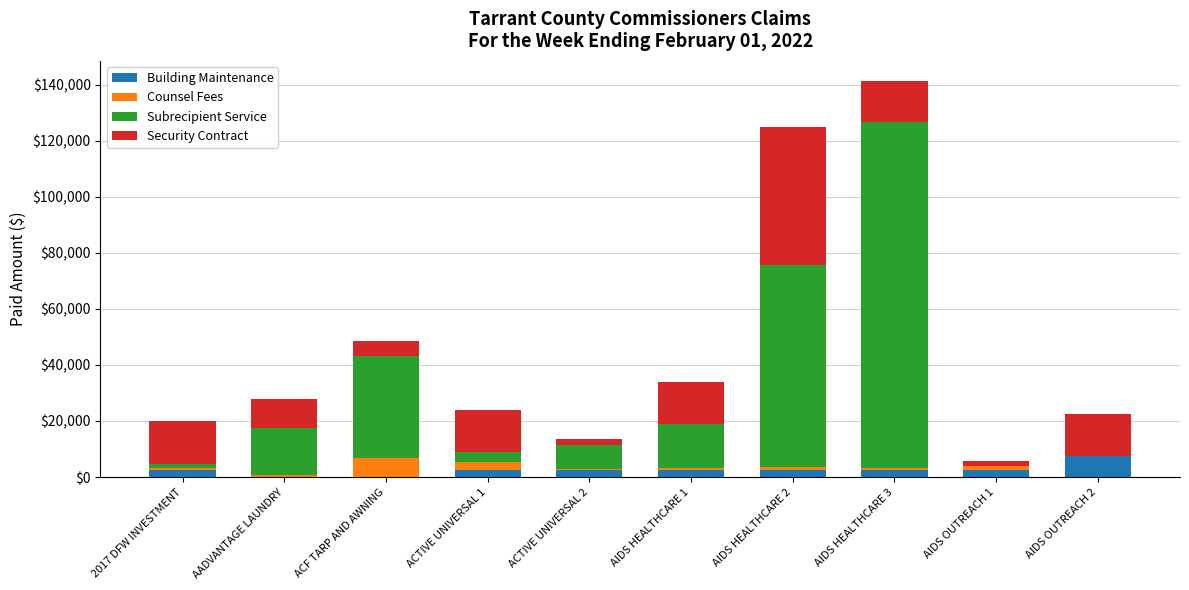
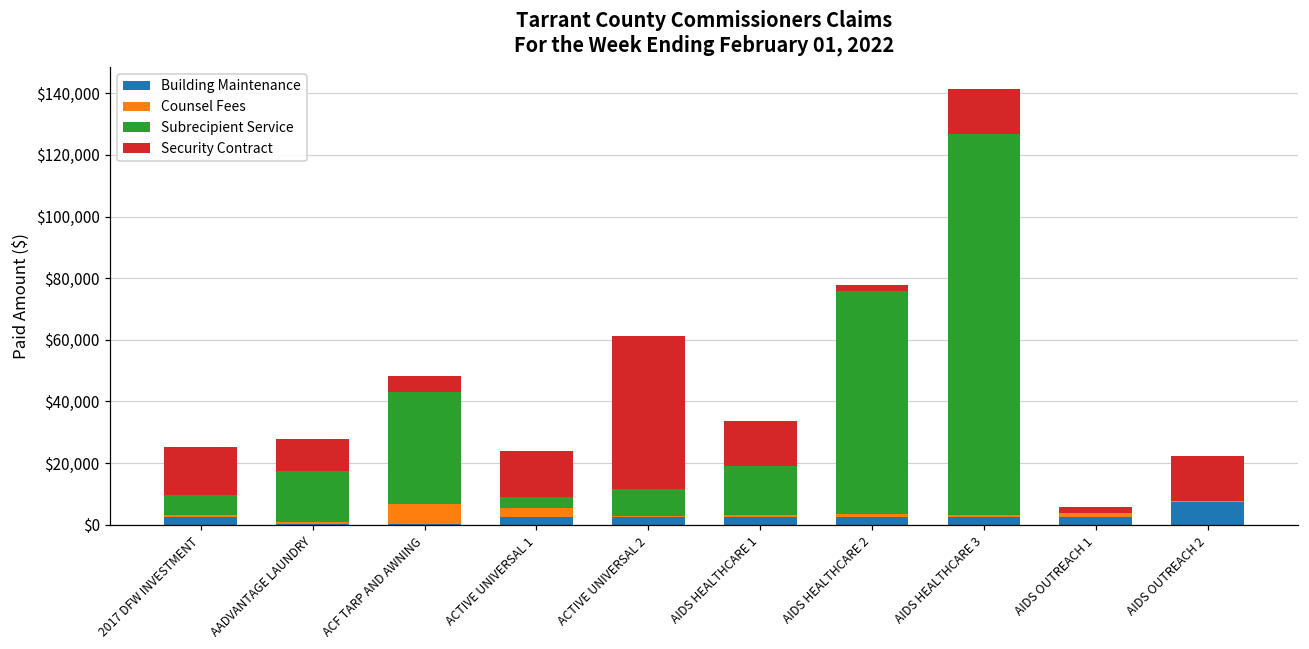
  {
    "Building Maintenance": {
      "2017 DFW INVESTMENT": "$2,000",
      "ACTIVE UNIVERSAL 1": "$2,000",
      "ACTIVE UNIVERSAL 2": "$3,000",
      "AIDS HEALTHCARE 1": "$3,000",
      "AIDS HEALTHCARE 2": "$3,000",
      "AIDS HEALTHCARE 3": "$3,000",
      "AIDS OUTREACH 1": "$3,000",
      "AIDS OUTREACH 2": "$7,000"
    },
    "Counsel Fees": {
      "ACF TARP AND AWNING": "$7,000",
      "ACTIVE UNIVERSAL 1": "$3,000",
      "AIDS OUTREACH 1": "$1,000"
    },
    "Subrecipient Service": {
-     "2017 DFW INVESTMENT": "$2,000",
+     "2017 DFW INVESTMENT": "$7,000",
      "AADVANTAGE LAUNDRY": "$17,000",
      "ACF TARP AND AWNING": "$36,000",
      "ACTIVE UNIVERSAL 1": "$4,000",
      "ACTIVE UNIVERSAL 2": "$9,000",
      "AIDS HEALTHCARE 1": "$16,000",
      "AIDS HEALTHCARE 2": "$72,000",
      "AIDS HEALTHCARE 3": "$123,000",
      "AIDS OUTREACH 1": "$0",
      "AIDS OUTREACH 2": "$0"
    },
    "Security Contract": {
      "2017 DFW INVESTMENT": "$15,000",
      "AADVANTAGE LAUNDRY": "$10,000",
      "ACF TARP AND AWNING": "$5,000",
      "ACTIVE UNIVERSAL 1": "$15,000",
-     "ACTIVE UNIVERSAL 2": "$2,000",
+     "ACTIVE UNIVERSAL 2": "$50,000",
      "AIDS HEALTHCARE 1": "$15,000",
-     "AIDS HEALTHCARE 2": "$49,000",
+     "AIDS HEALTHCARE 2": "$2,000",
      "AIDS HEALTHCARE 3": "$15,000",
      "AIDS OUTREACH 1": "$2,000",
      "AIDS OUTREACH 2": "$15,000"
    }
  }
